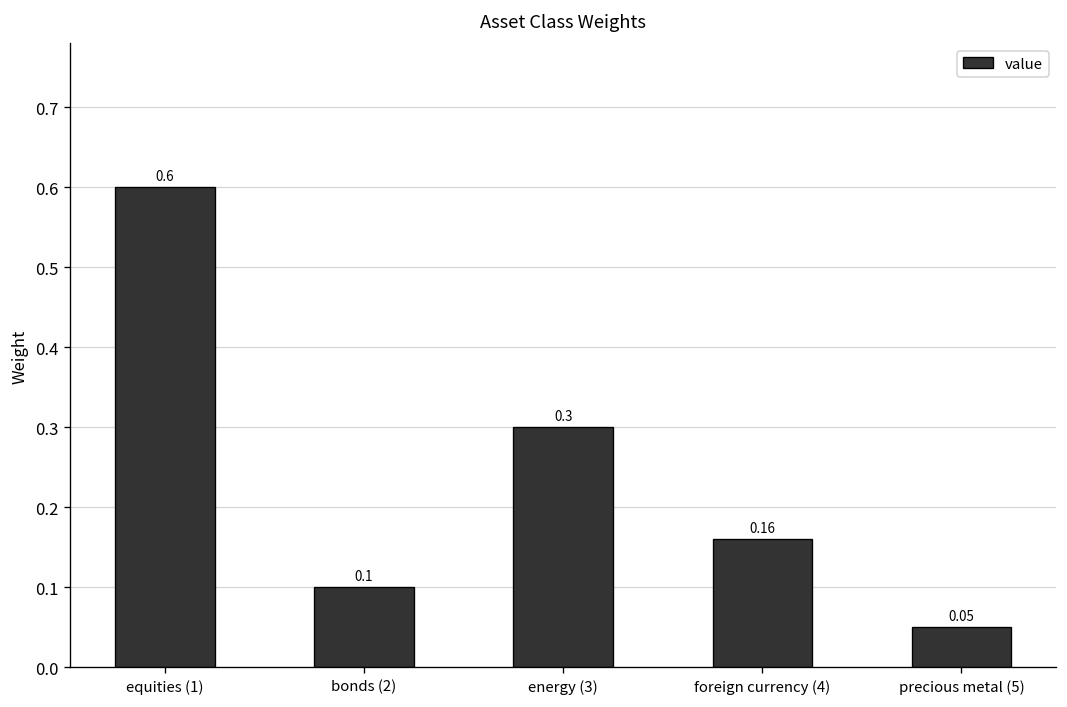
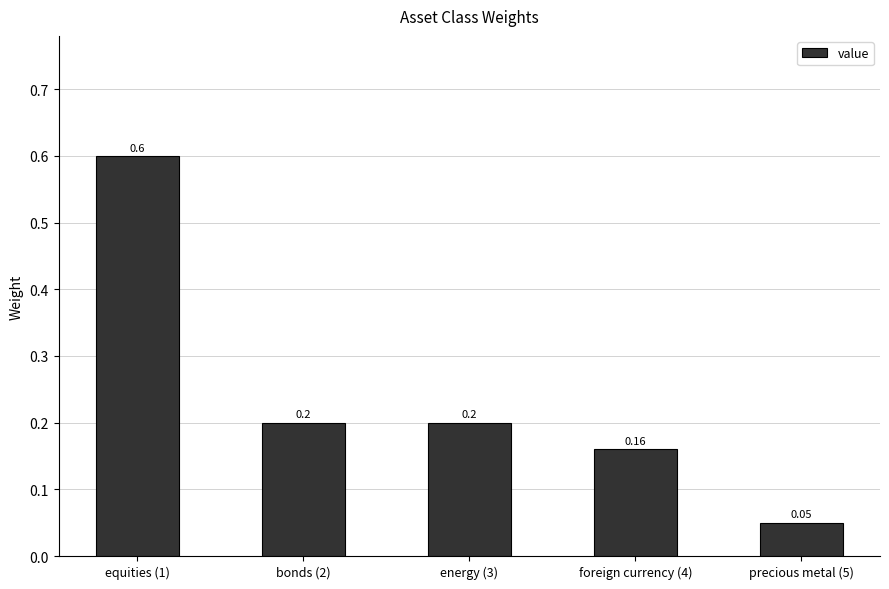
  {
    "equities (1)": 0.6,
-   "bonds (2)": 0.1,
-   "energy (3)": 0.3,
+   "bonds (2)": 0.2,
+   "energy (3)": 0.2,
    "foreign currency (4)": 0.16,
    "precious metal (5)": 0.05
  }
